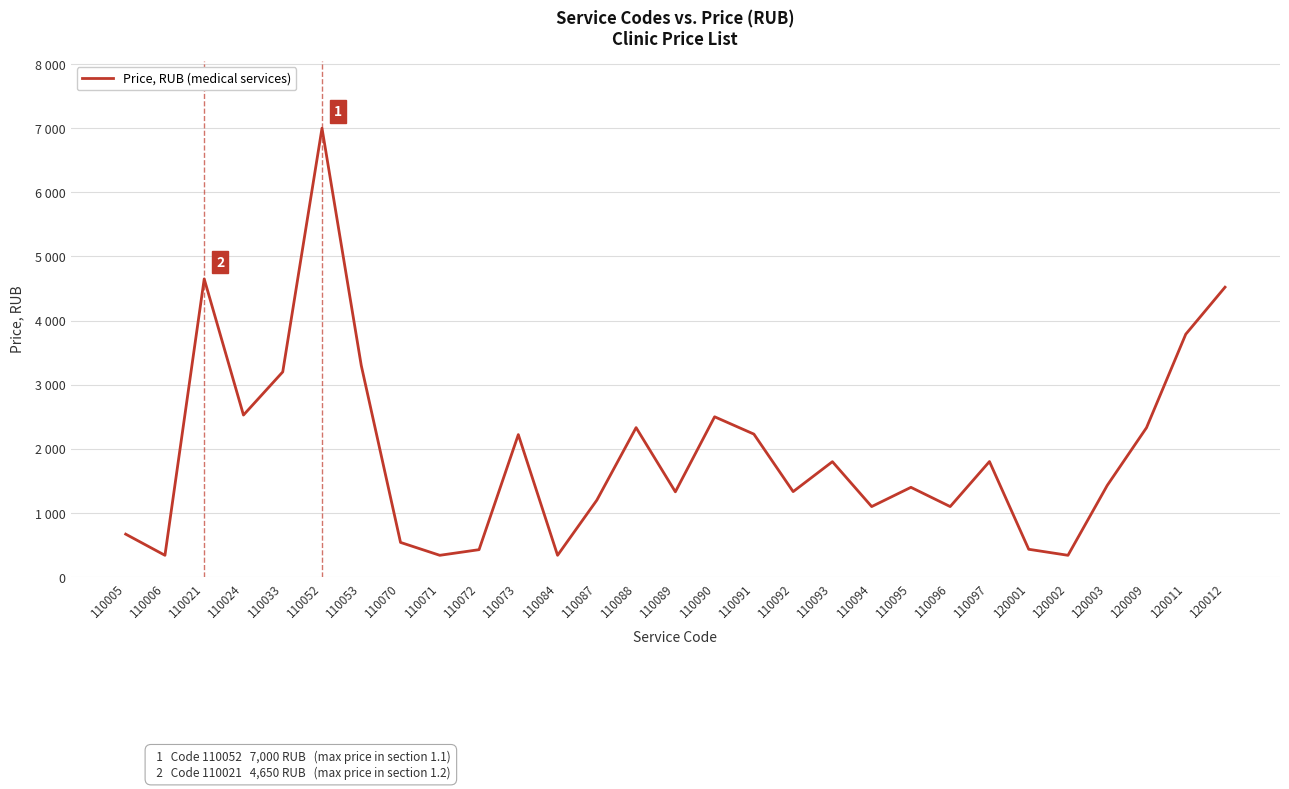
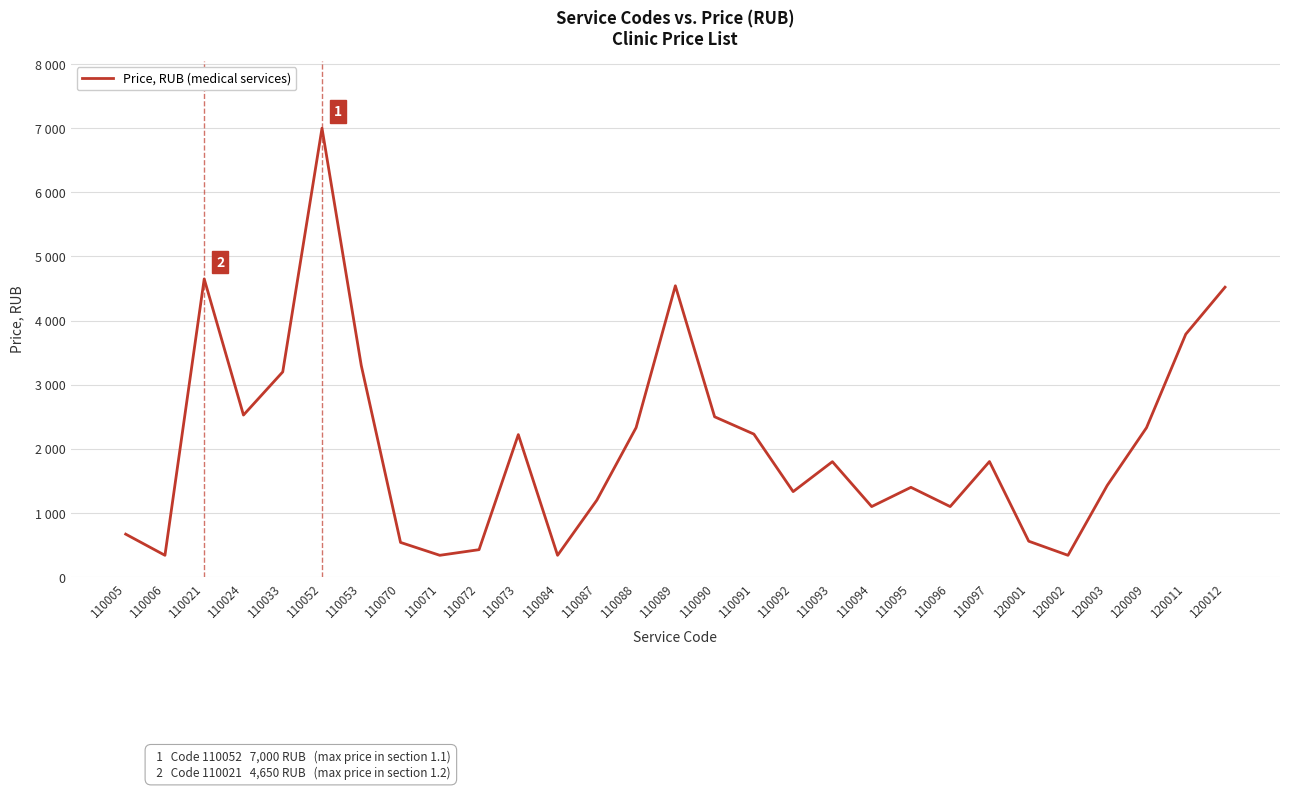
  {
    "110005": 700,
    "110006": 300,
    "110024": 2500,
    "110033": 3200,
    "110053": 3300,
    "110070": 500,
    "110071": 300,
    "110072": 400,
    "110073": 2200,
    "110084": 300,
    "110087": 1200,
    "110088": 2300,
-   "110089": 1300,
+   "110089": 4500,
    "110090": 2500,
    "110091": 2200,
    "110092": 1300,
    "110093": 1800,
    "110094": 1100,
    "110095": 1400,
    "110096": 1100,
    "110097": 1800,
-   "120001": 400,
+   "120001": 600,
    "120002": 300,
    "120003": 1400,
    "120009": 2300,
    "120011": 3800,
    "120012": 4500
  }
